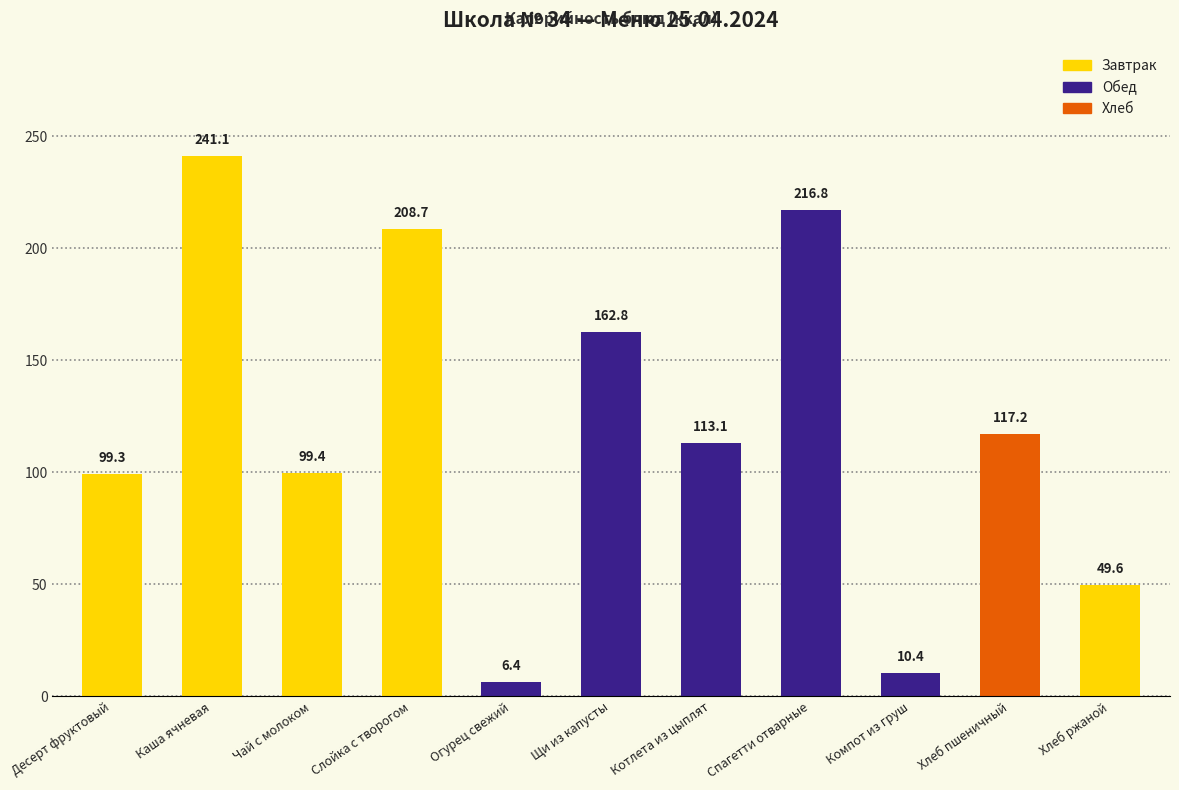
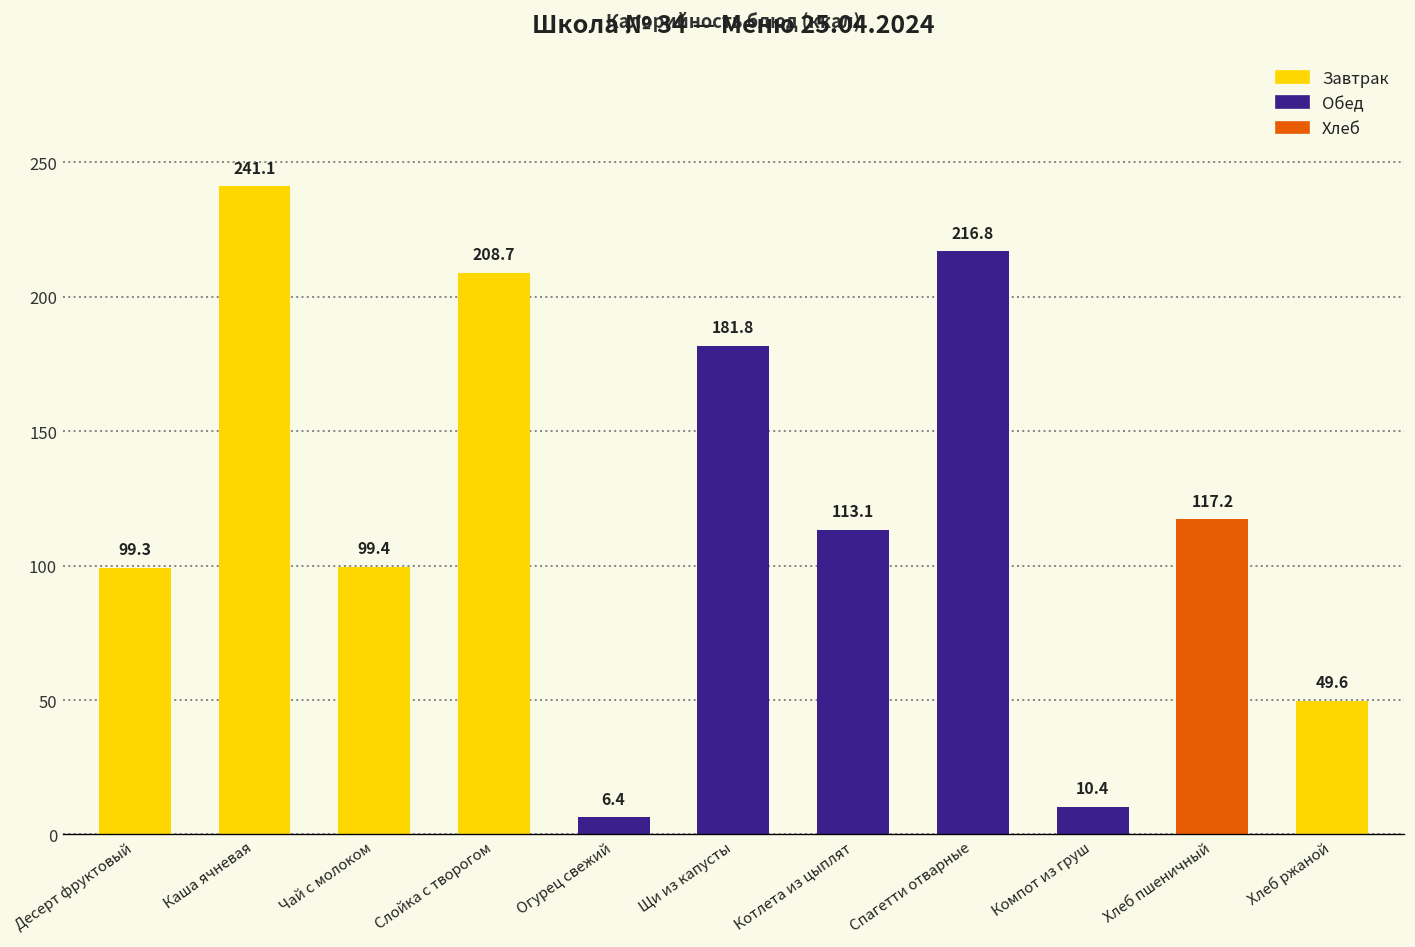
  {
    "Десерт фруктовый": 99.3,
    "Каша ячневая": 241.1,
    "Чай с молоком": 99.4,
    "Слойка с творогом": 208.7,
    "Огурец свежий": 6.4,
-   "Щи из капусты": 162.8,
+   "Щи из капусты": 181.8,
    "Котлета из цыплят": 113.1,
    "Спагетти отварные": 216.8,
    "Компот из груш": 10.4,
    "Хлеб пшеничный": 117.2,
    "Хлеб ржаной": 49.6
  }
